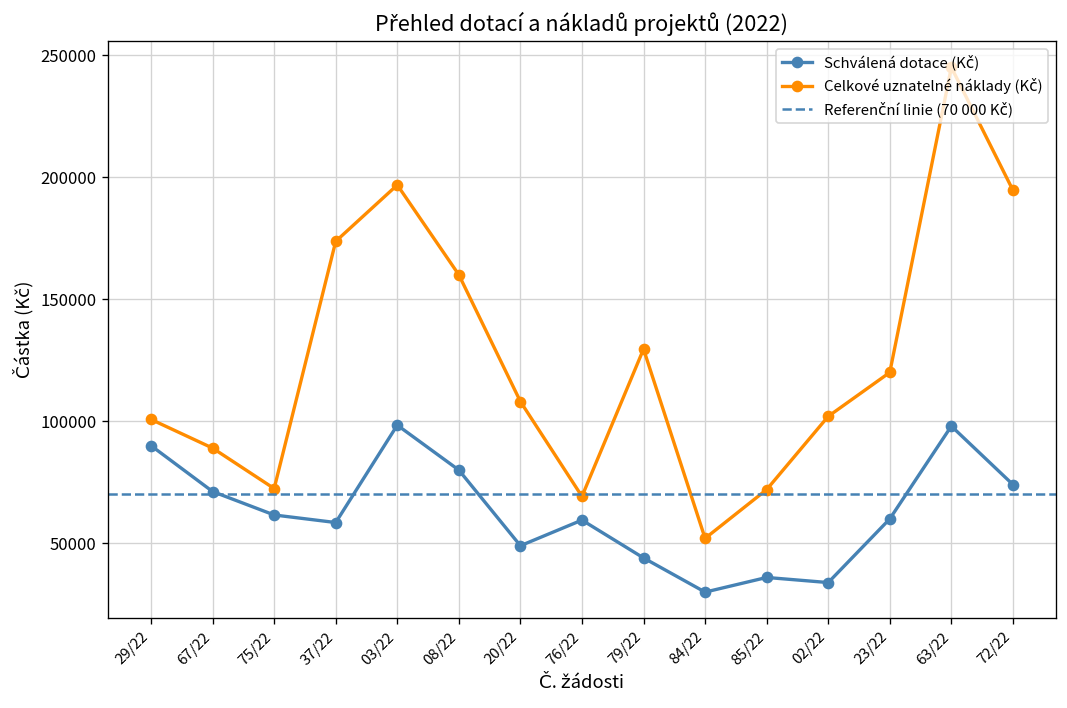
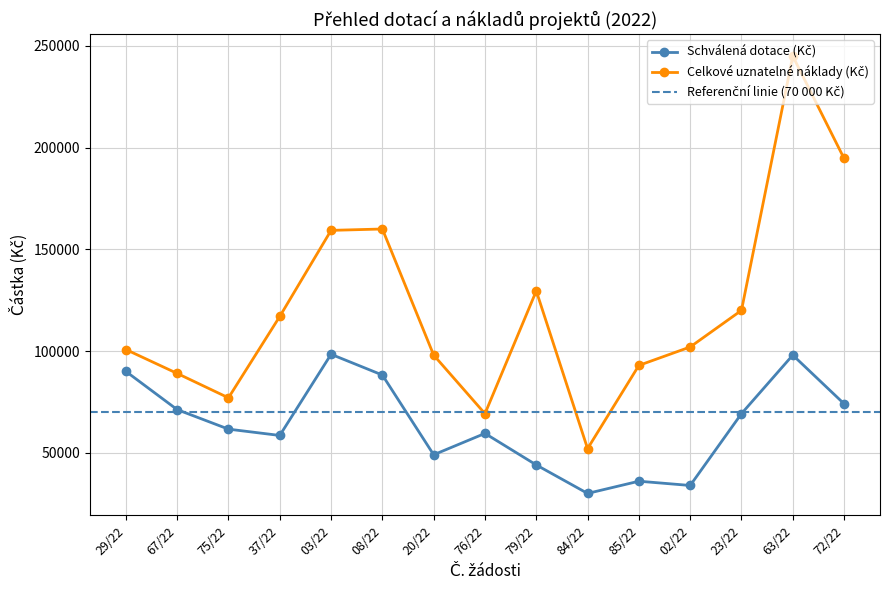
  {
    "Schválená dotace (Kč)": {
      "29/22": 90000,
      "67/22": 71000,
      "75/22": 62000,
      "37/22": 59000,
      "03/22": 98000,
-     "08/22": 80000,
+     "08/22": 88000,
      "20/22": 49000,
      "76/22": 60000,
      "79/22": 44000,
      "84/22": 30000,
      "85/22": 36000,
      "02/22": 34000,
-     "23/22": 60000,
+     "23/22": 69000,
      "63/22": 98000,
      "72/22": 74000
    },
    "Celkové uznatelné náklady (Kč)": {
      "29/22": 101000,
      "67/22": 89000,
-     "75/22": 72000,
-     "37/22": 174000,
-     "03/22": 197000,
+     "75/22": 77000,
+     "37/22": 117000,
+     "03/22": 159000,
      "08/22": 160000,
-     "20/22": 108000,
+     "20/22": 98000,
      "76/22": 69000,
      "79/22": 130000,
      "84/22": 52000,
-     "85/22": 72000,
+     "85/22": 93000,
      "02/22": 102000,
      "23/22": 120000,
      "72/22": 195000
    }
  }
